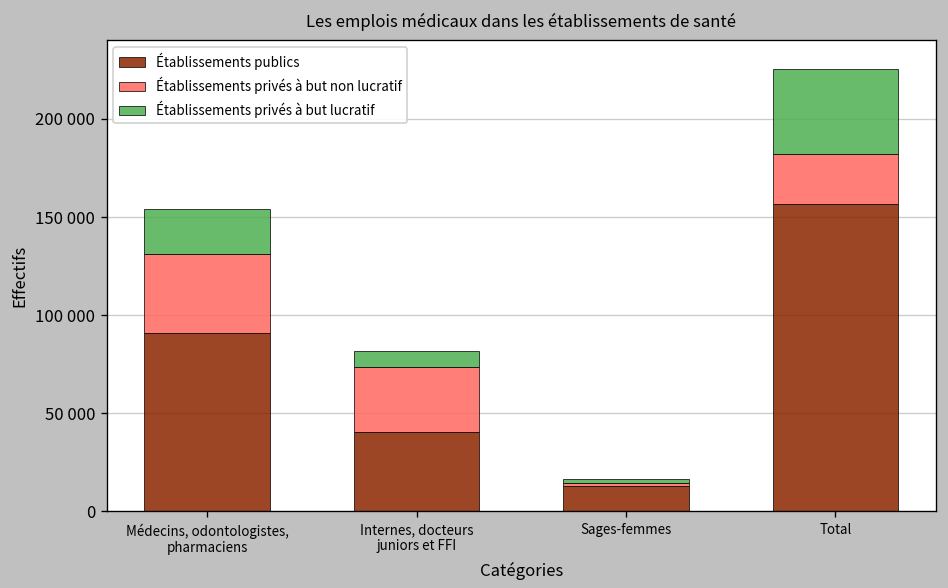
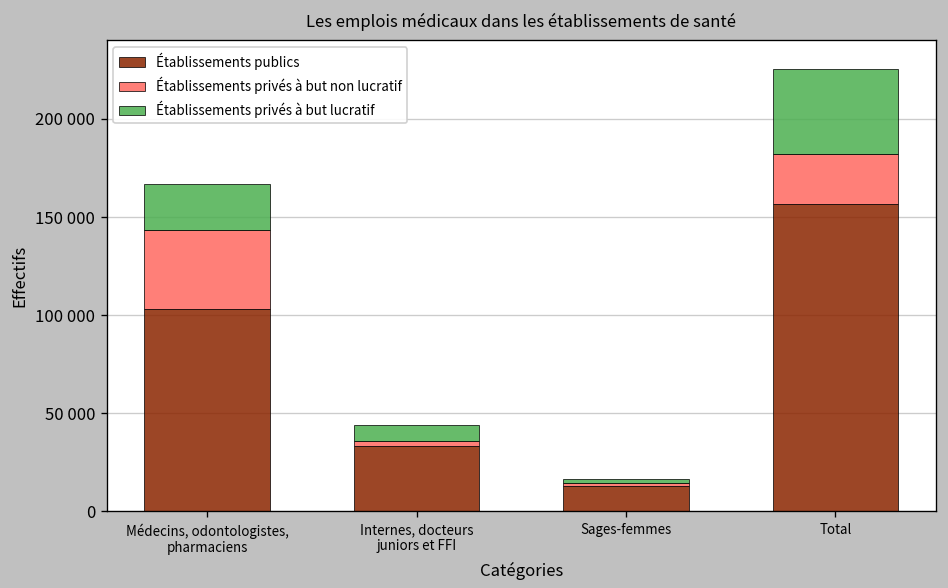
  {
    "Établissements publics": {
-     "Médecins, odontologistes, pharmaciens": 91000,
-     "Internes, docteurs juniors et FFI": 40000,
+     "Médecins, odontologistes, pharmaciens": 103000,
+     "Internes, docteurs juniors et FFI": 33000,
      "Sages-femmes": 13000,
      "Total": 157000
    },
    "Établissements privés à but non lucratif": {
      "Médecins, odontologistes, pharmaciens": 40000,
-     "Internes, docteurs juniors et FFI": 33000,
+     "Internes, docteurs juniors et FFI": 3000,
      "Total": 25000
    },
    "Établissements privés à but lucratif": {
      "Médecins, odontologistes, pharmaciens": 23000,
      "Internes, docteurs juniors et FFI": 8000,
      "Sages-femmes": 2000,
      "Total": 43000
    }
  }
